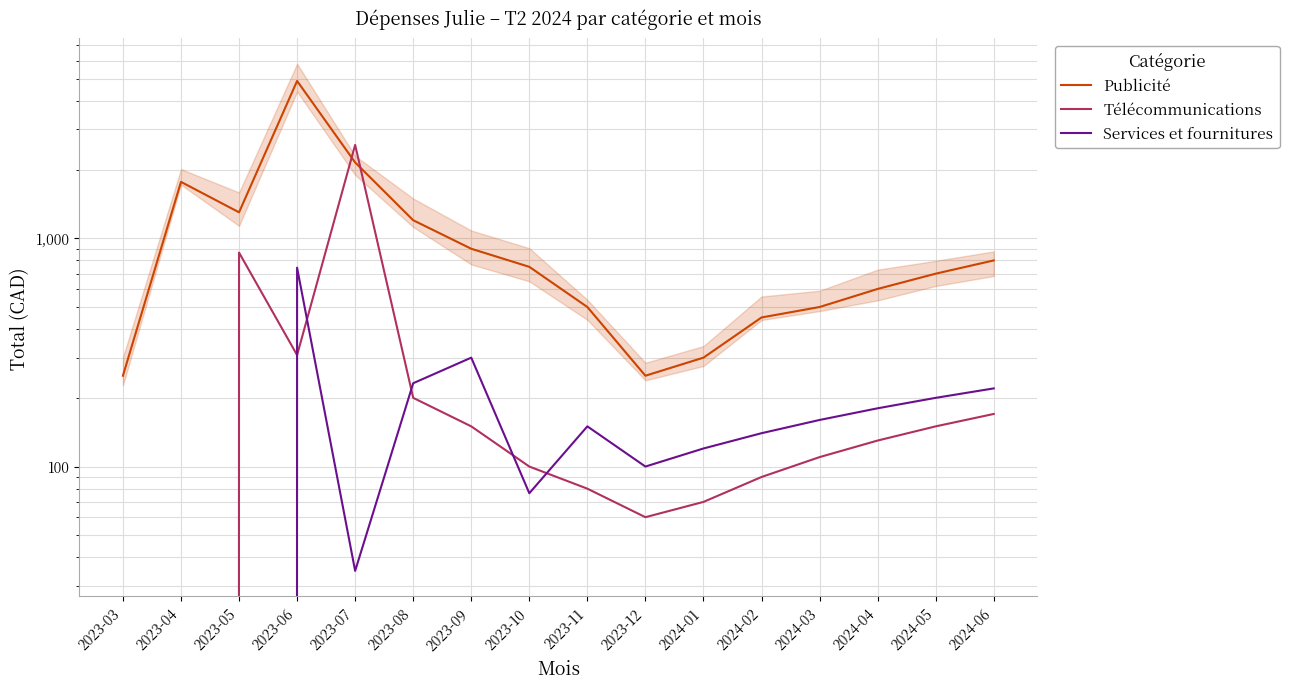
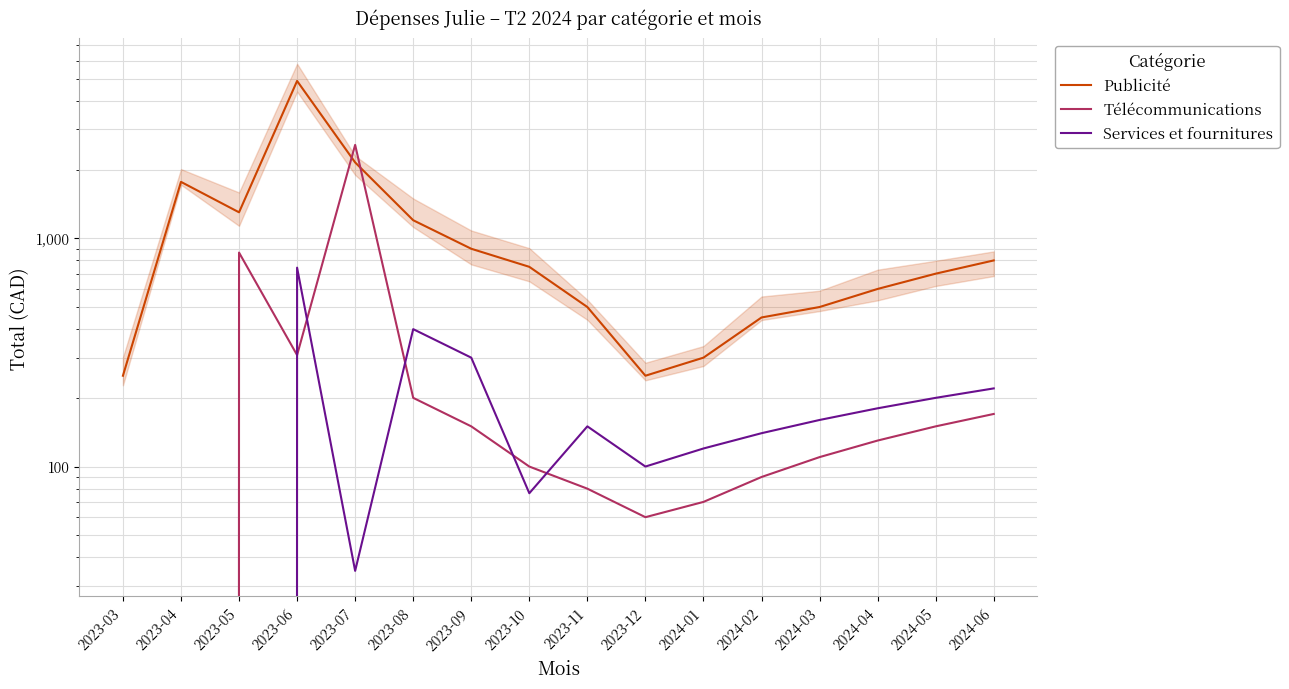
  {
    "Télécommunications": {
      "2023-05": "870",
      "2023-06": "310",
      "2023-07": "2,600",
      "2023-08": "200",
      "2023-09": "150",
      "2023-10": "100",
      "2023-11": "80",
      "2023-12": "60",
      "2024-01": "70",
      "2024-02": "90",
      "2024-03": "110",
      "2024-04": "130",
      "2024-05": "150",
      "2024-06": "170"
    },
    "Services et fournitures": {
      "2023-06": "740",
      "2023-07": "35",
-     "2023-08": "230",
+     "2023-08": "400",
      "2023-09": "300",
      "2023-10": "76",
      "2023-11": "150",
      "2023-12": "100",
      "2024-01": "120",
      "2024-02": "140",
      "2024-03": "160",
      "2024-04": "180",
      "2024-05": "200",
      "2024-06": "220"
    }
  }
